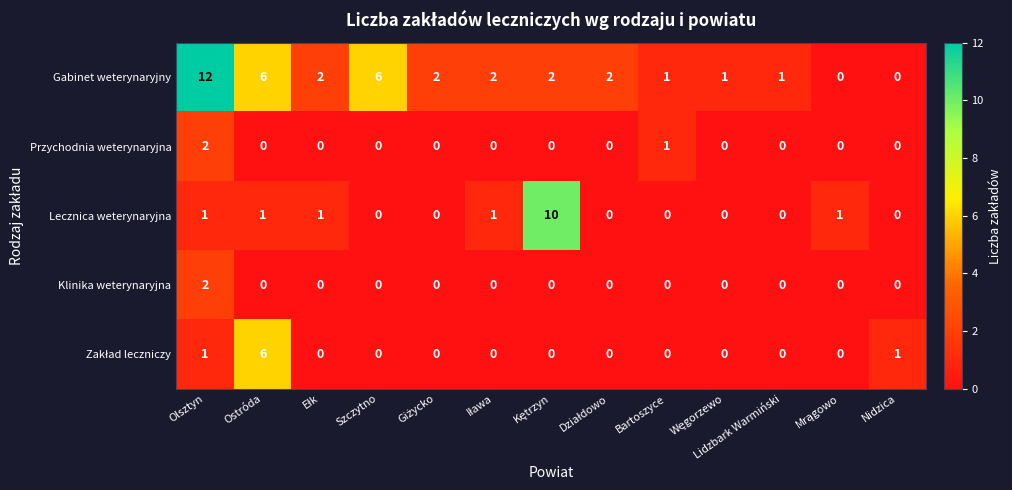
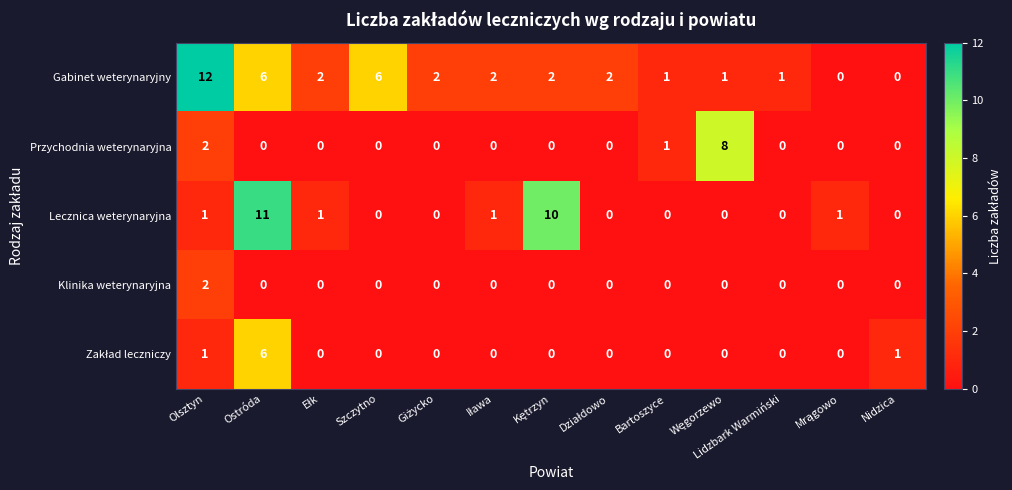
  {
    "Gabinet weterynaryjny": {
      "Olsztyn": 12,
      "Ostróda": 6,
      "Ełk": 2,
      "Szczytno": 6,
      "Giżycko": 2,
      "Iława": 2,
      "Kętrzyn": 2,
      "Działdowo": 2,
      "Bartoszyce": 1,
      "Węgorzewo": 1,
      "Lidzbark Warmiński": 1,
      "Mrągowo": 0,
      "Nidzica": 0
    },
    "Przychodnia weterynaryjna": {
      "Olsztyn": 2,
      "Ostróda": 0,
      "Ełk": 0,
      "Szczytno": 0,
      "Giżycko": 0,
      "Iława": 0,
      "Kętrzyn": 0,
      "Działdowo": 0,
      "Bartoszyce": 1,
-     "Węgorzewo": 0,
+     "Węgorzewo": 8,
      "Lidzbark Warmiński": 0,
      "Mrągowo": 0,
      "Nidzica": 0
    },
    "Lecznica weterynaryjna": {
      "Olsztyn": 1,
-     "Ostróda": 1,
+     "Ostróda": 11,
      "Ełk": 1,
      "Szczytno": 0,
      "Giżycko": 0,
      "Iława": 1,
      "Kętrzyn": 10,
      "Działdowo": 0,
      "Bartoszyce": 0,
      "Węgorzewo": 0,
      "Lidzbark Warmiński": 0,
      "Mrągowo": 1,
      "Nidzica": 0
    },
    "Klinika weterynaryjna": {
      "Olsztyn": 2,
      "Ostróda": 0,
      "Ełk": 0,
      "Szczytno": 0,
      "Giżycko": 0,
      "Iława": 0,
      "Kętrzyn": 0,
      "Działdowo": 0,
      "Bartoszyce": 0,
      "Węgorzewo": 0,
      "Lidzbark Warmiński": 0,
      "Mrągowo": 0,
      "Nidzica": 0
    },
    "Zakład leczniczy": {
      "Olsztyn": 1,
      "Ostróda": 6,
      "Ełk": 0,
      "Szczytno": 0,
      "Giżycko": 0,
      "Iława": 0,
      "Kętrzyn": 0,
      "Działdowo": 0,
      "Bartoszyce": 0,
      "Węgorzewo": 0,
      "Lidzbark Warmiński": 0,
      "Mrągowo": 0,
      "Nidzica": 1
    }
  }
